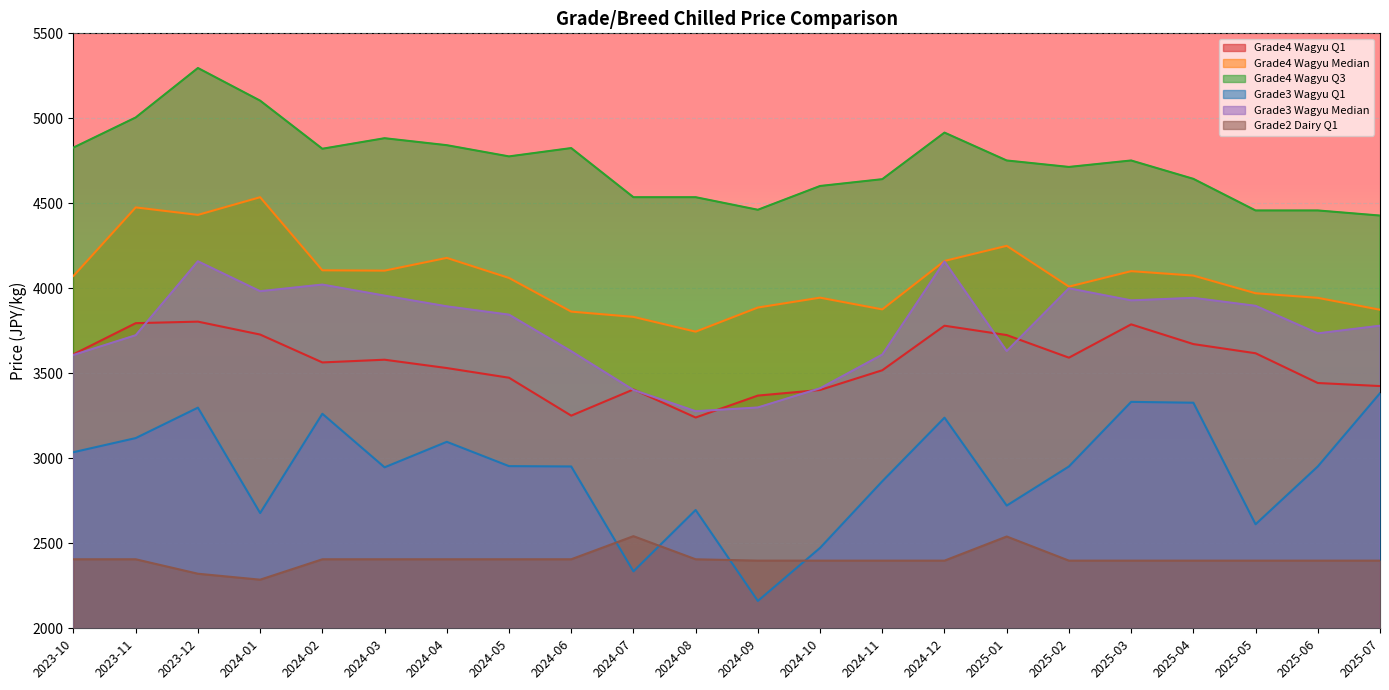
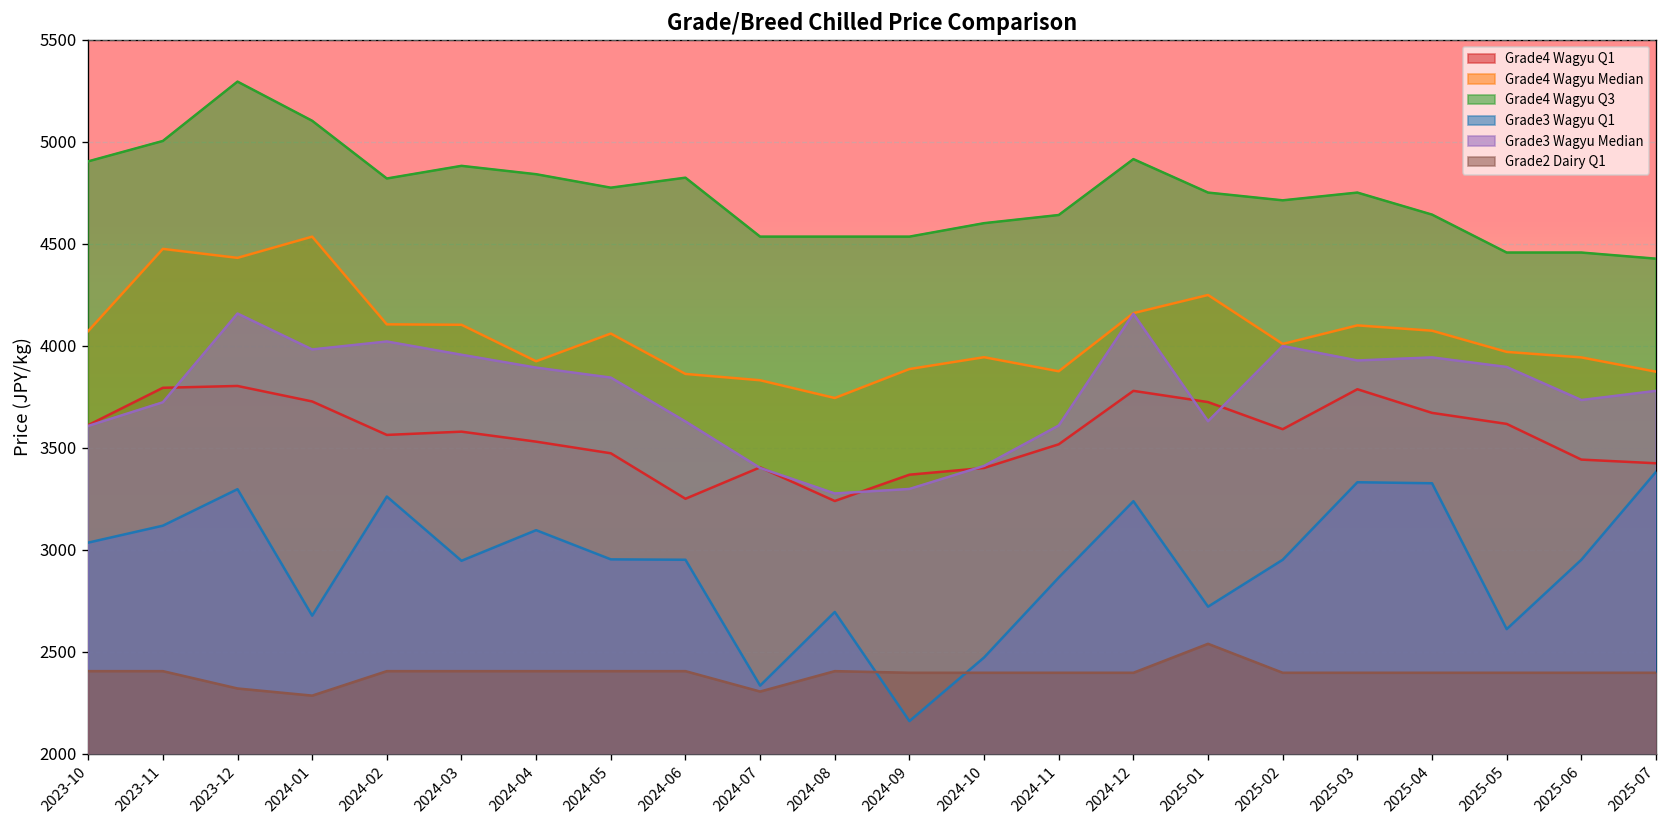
  {
    "Grade4 Wagyu Q1": {
      "2023-11": 3800,
      "2023-12": 3800,
      "2024-01": 3730,
      "2024-02": 3560,
      "2024-03": 3580,
      "2024-04": 3530,
      "2024-05": 3470,
      "2024-06": 3250,
      "2024-08": 3240,
      "2024-09": 3370,
      "2024-11": 3520,
      "2024-12": 3780,
      "2025-01": 3730,
      "2025-02": 3590,
      "2025-03": 3790,
      "2025-04": 3670,
      "2025-05": 3620,
      "2025-06": 3440,
      "2025-07": 3430
    },
    "Grade4 Wagyu Median": {
      "2023-10": 4070,
      "2023-11": 4480,
      "2023-12": 4430,
      "2024-01": 4540,
      "2024-02": 4110,
      "2024-03": 4100,
-     "2024-04": 4180,
+     "2024-04": 3930,
      "2024-05": 4060,
      "2024-06": 3860,
      "2024-07": 3830,
      "2024-08": 3750,
      "2024-09": 3890,
      "2024-10": 3950,
      "2024-11": 3880,
      "2025-01": 4250,
      "2025-03": 4100,
      "2025-04": 4080,
      "2025-05": 3970,
      "2025-06": 3940,
      "2025-07": 3870
    },
    "Grade4 Wagyu Q3": {
-     "2023-10": 4830,
+     "2023-10": 4910,
      "2023-11": 5010,
      "2023-12": 5300,
      "2024-01": 5100,
      "2024-02": 4820,
      "2024-03": 4880,
      "2024-04": 4840,
      "2024-05": 4780,
      "2024-06": 4830,
      "2024-07": 4540,
      "2024-08": 4540,
-     "2024-09": 4460,
+     "2024-09": 4540,
      "2024-10": 4600,
      "2024-11": 4640,
      "2024-12": 4920,
      "2025-01": 4750,
      "2025-02": 4710,
      "2025-03": 4750,
      "2025-04": 4640,
      "2025-05": 4460,
      "2025-06": 4460,
      "2025-07": 4430
    },
    "Grade3 Wagyu Q1": {
      "2023-10": 3040,
      "2023-11": 3120,
      "2023-12": 3300,
      "2024-01": 2680,
      "2024-02": 3260,
      "2024-03": 2950,
      "2024-04": 3100,
      "2024-05": 2950,
      "2024-06": 2950,
      "2024-07": 2340,
      "2024-08": 2700,
      "2024-09": 2160,
      "2024-10": 2470,
      "2024-11": 2870,
      "2024-12": 3240,
      "2025-01": 2720,
      "2025-02": 2950,
      "2025-03": 3330,
      "2025-04": 3330,
      "2025-05": 2610,
      "2025-06": 2950,
      "2025-07": 3380
    },
    "Grade3 Wagyu Median": {
      "2023-11": 3720,
      "2023-12": 4160,
      "2024-01": 3980,
      "2024-02": 4020,
      "2024-03": 3960,
      "2024-04": 3890,
      "2024-05": 3850,
      "2024-06": 3630,
      "2024-08": 3280,
      "2024-09": 3300,
      "2024-11": 3610,
      "2025-01": 3630,
      "2025-03": 3930,
      "2025-04": 3940,
      "2025-05": 3900,
      "2025-06": 3740,
      "2025-07": 3780
    },
    "Grade2 Dairy Q1": {
      "2023-10": 2410,
      "2023-11": 2410,
      "2023-12": 2320,
      "2024-01": 2290,
      "2024-02": 2410,
      "2024-03": 2410,
      "2024-04": 2410,
      "2024-05": 2410,
      "2024-06": 2410,
-     "2024-07": 2540,
+     "2024-07": 2310,
      "2024-08": 2410,
      "2024-09": 2400,
      "2024-10": 2400,
      "2024-11": 2400,
      "2024-12": 2400,
      "2025-01": 2540,
      "2025-02": 2400,
      "2025-03": 2400,
      "2025-04": 2400,
      "2025-05": 2400,
      "2025-06": 2400,
      "2025-07": 2400
    }
  }
